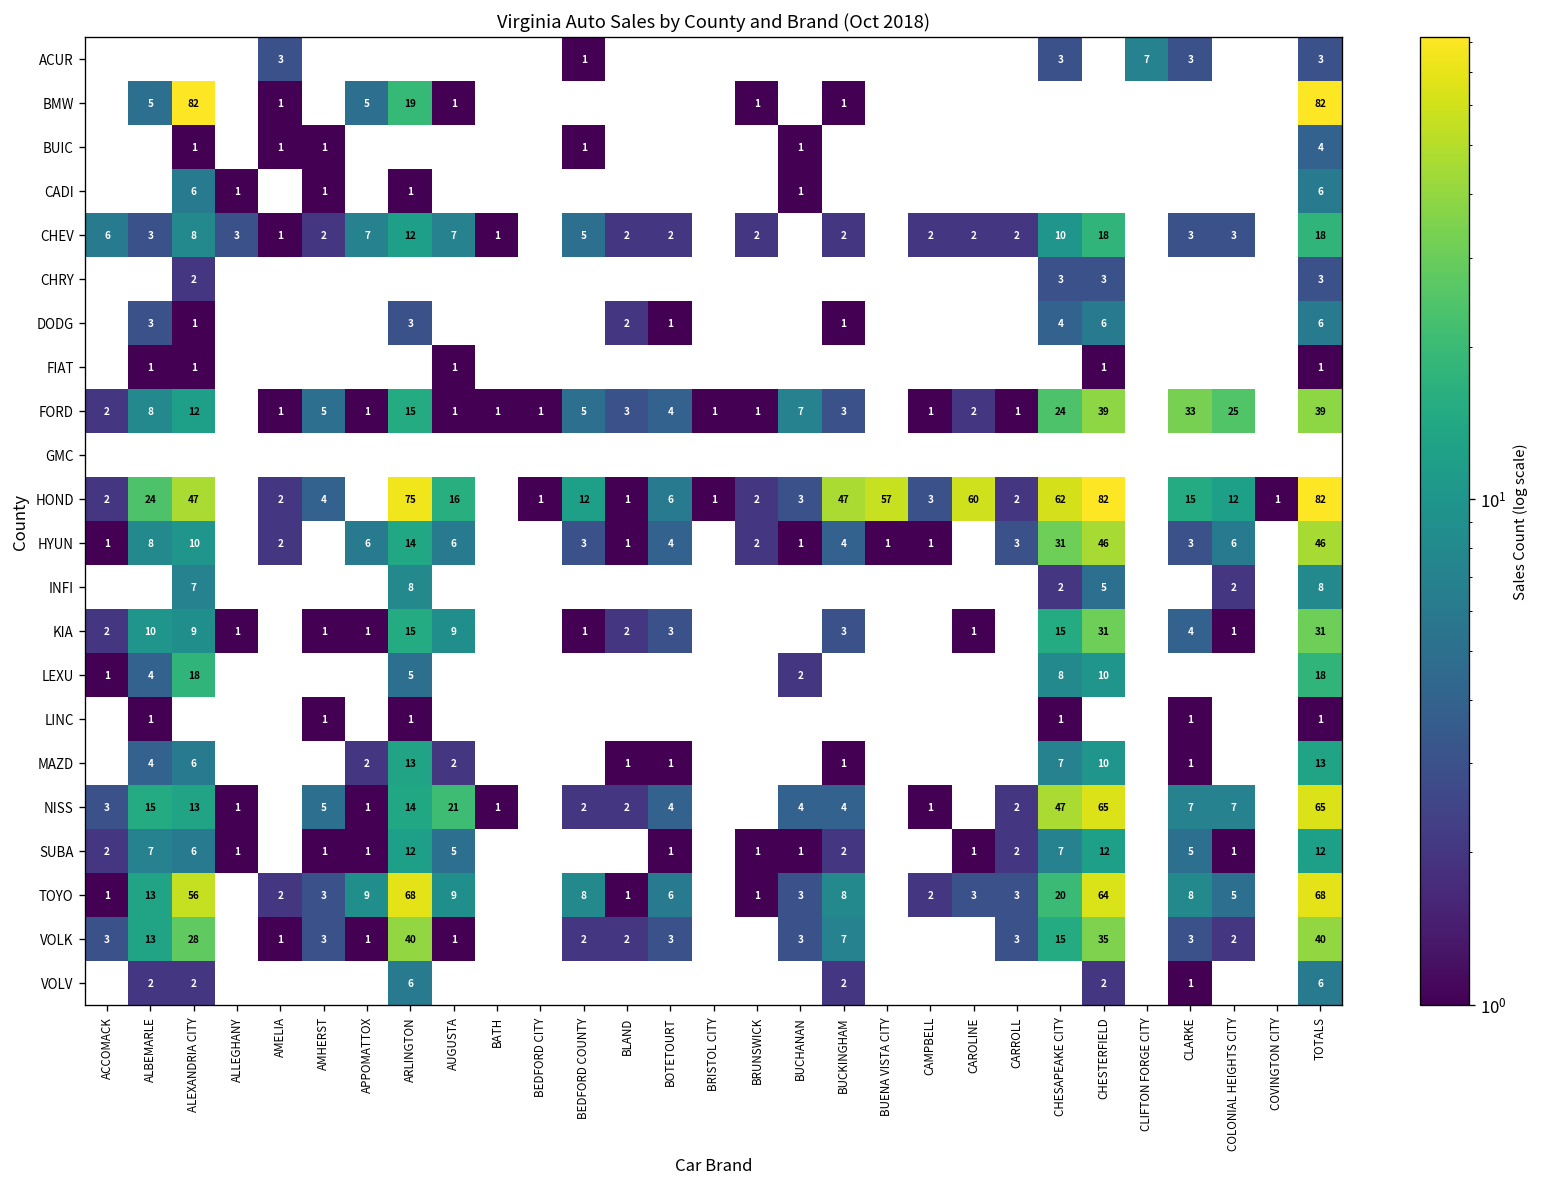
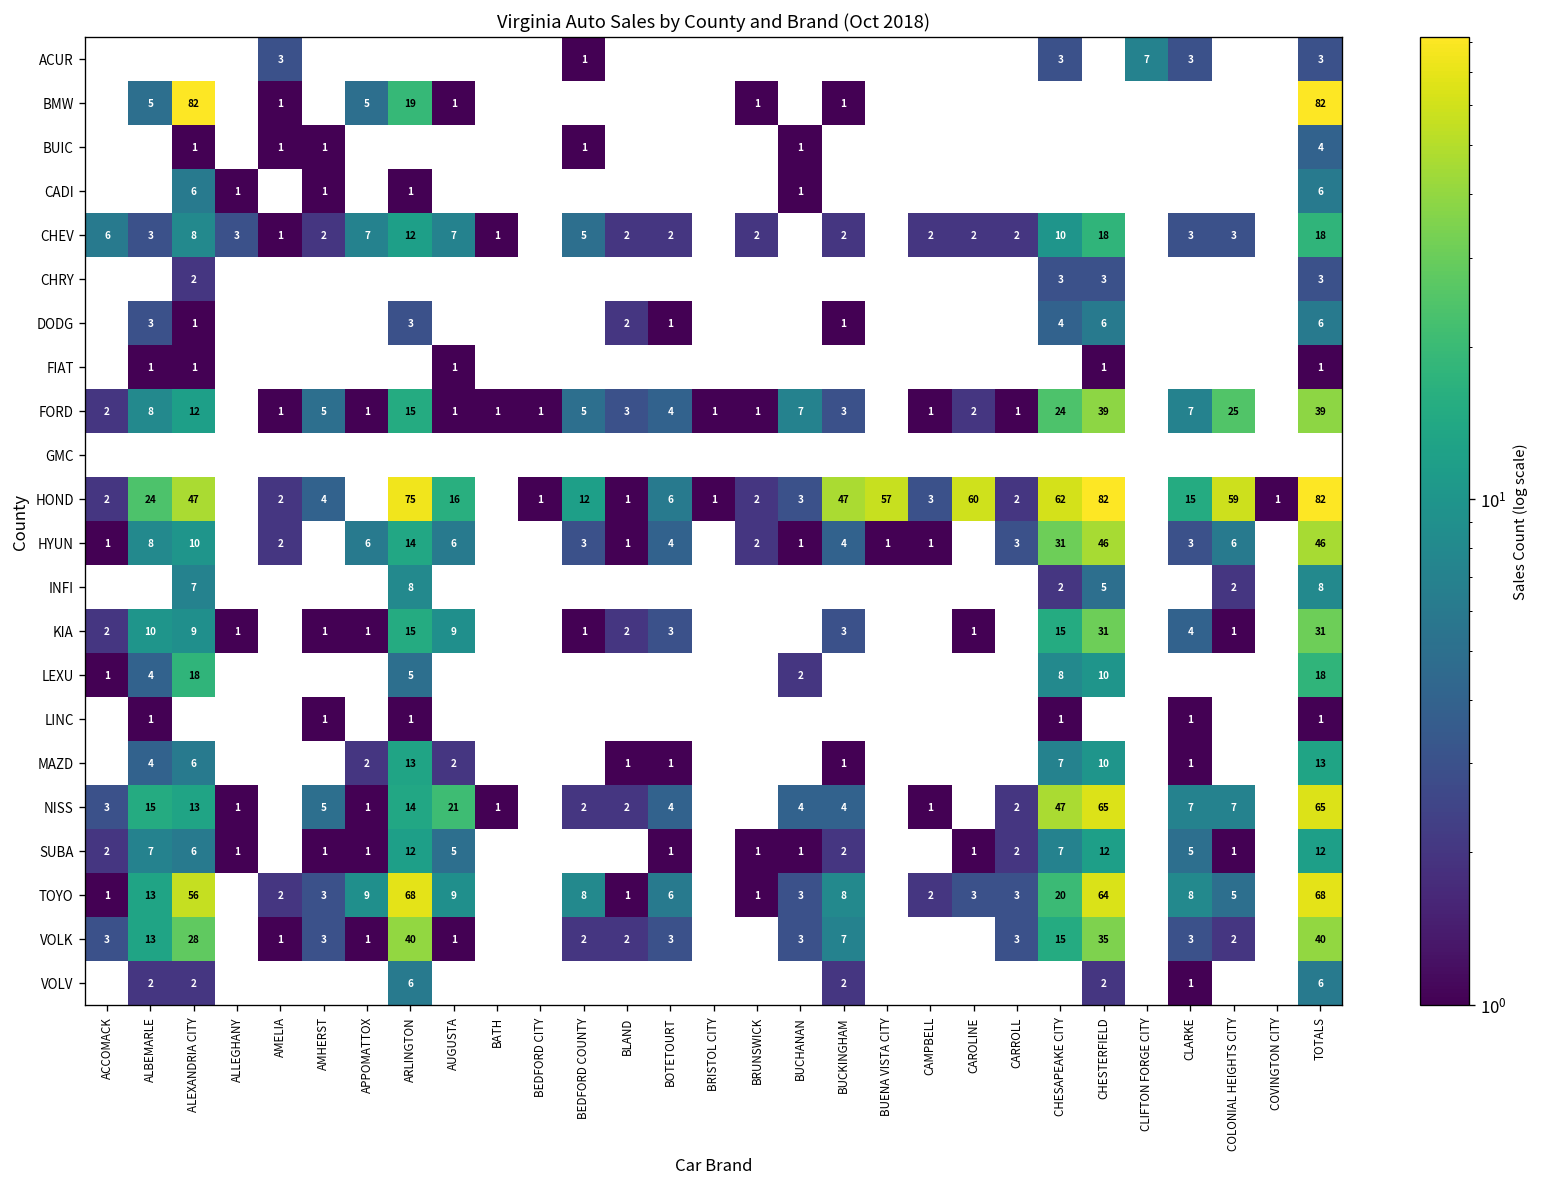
  {
    "FORD": {
      "ACCOMACK": 2,
      "ALBEMARLE": 8,
      "ALEXANDRIA CITY": 12,
      "AMELIA": 1,
      "AMHERST": 5,
      "APPOMATTOX": 1,
      "ARLINGTON": 15,
      "AUGUSTA": 1,
      "BATH": 1,
      "BEDFORD CITY": 1,
      "BEDFORD COUNTY": 5,
      "BLAND": 3,
      "BOTETOURT": 4,
      "BRISTOL CITY": 1,
      "BRUNSWICK": 1,
      "BUCHANAN": 7,
      "BUCKINGHAM": 3,
      "CAMPBELL": 1,
      "CAROLINE": 2,
      "CARROLL": 1,
      "CHESAPEAKE CITY": 24,
      "CHESTERFIELD": 39,
-     "CLARKE": 33,
+     "CLARKE": 7,
      "COLONIAL HEIGHTS CITY": 25,
      "TOTALS": 39
    },
    "HOND": {
      "ACCOMACK": 2,
      "ALBEMARLE": 24,
      "ALEXANDRIA CITY": 47,
      "AMELIA": 2,
      "AMHERST": 4,
      "ARLINGTON": 75,
      "AUGUSTA": 16,
      "BEDFORD CITY": 1,
      "BEDFORD COUNTY": 12,
      "BLAND": 1,
      "BOTETOURT": 6,
      "BRISTOL CITY": 1,
      "BRUNSWICK": 2,
      "BUCHANAN": 3,
      "BUCKINGHAM": 47,
      "BUENA VISTA CITY": 57,
      "CAMPBELL": 3,
      "CAROLINE": 60,
      "CARROLL": 2,
      "CHESAPEAKE CITY": 62,
      "CHESTERFIELD": 82,
      "CLARKE": 15,
-     "COLONIAL HEIGHTS CITY": 12,
+     "COLONIAL HEIGHTS CITY": 59,
      "COVINGTON CITY": 1,
      "TOTALS": 82
    }
  }
